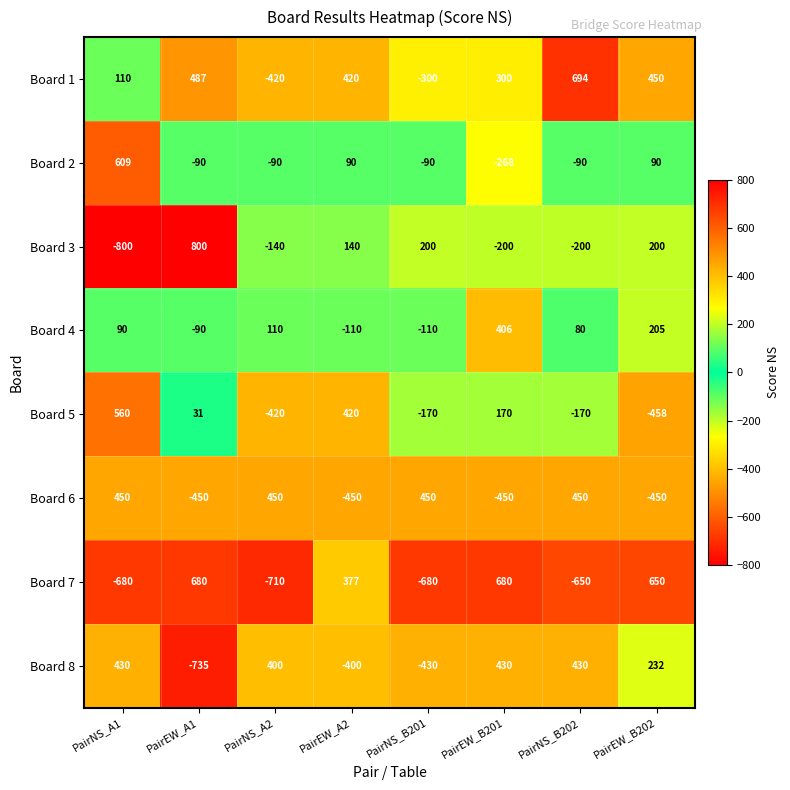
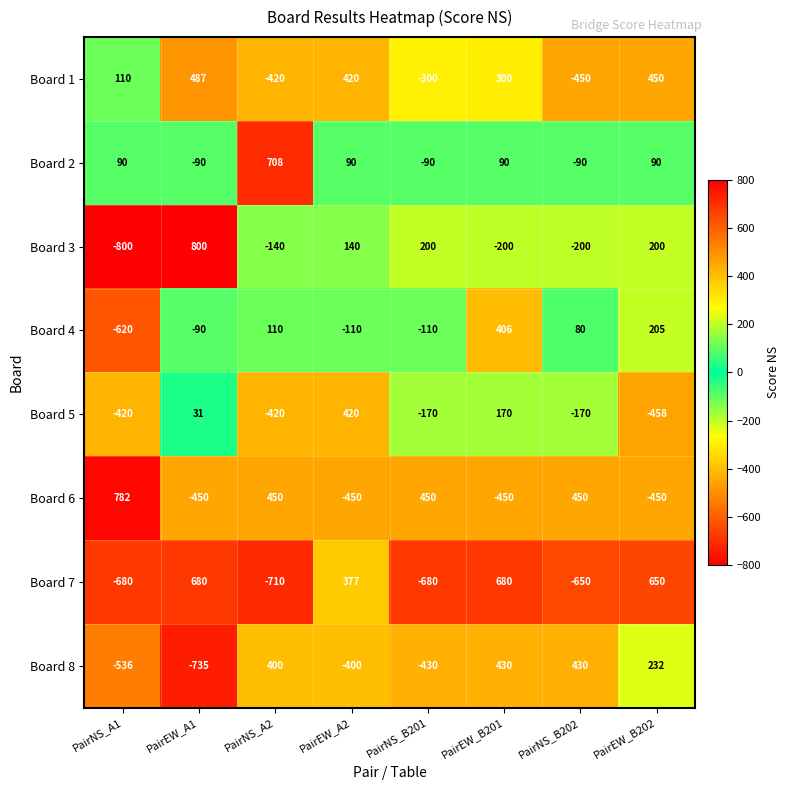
  {
    "Board 1": {
      "PairNS_A1": 110,
      "PairEW_A1": 487,
      "PairNS_A2": -420,
      "PairEW_A2": 420,
      "PairNS_B201": -300,
      "PairEW_B201": 300,
-     "PairNS_B202": 694,
+     "PairNS_B202": -450,
      "PairEW_B202": 450
    },
    "Board 2": {
-     "PairNS_A1": 609,
+     "PairNS_A1": 90,
      "PairEW_A1": -90,
-     "PairNS_A2": -90,
+     "PairNS_A2": 708,
      "PairEW_A2": 90,
      "PairNS_B201": -90,
-     "PairEW_B201": -268,
+     "PairEW_B201": 90,
      "PairNS_B202": -90,
      "PairEW_B202": 90
    },
    "Board 3": {
      "PairNS_A1": -800,
      "PairEW_A1": 800,
      "PairNS_A2": -140,
      "PairEW_A2": 140,
      "PairNS_B201": 200,
      "PairEW_B201": -200,
      "PairNS_B202": -200,
      "PairEW_B202": 200
    },
    "Board 4": {
-     "PairNS_A1": 90,
+     "PairNS_A1": -620,
      "PairEW_A1": -90,
      "PairNS_A2": 110,
      "PairEW_A2": -110,
      "PairNS_B201": -110,
      "PairEW_B201": 406,
      "PairNS_B202": 80,
      "PairEW_B202": 205
    },
    "Board 5": {
-     "PairNS_A1": 560,
+     "PairNS_A1": -420,
      "PairEW_A1": 31,
      "PairNS_A2": -420,
      "PairEW_A2": 420,
      "PairNS_B201": -170,
      "PairEW_B201": 170,
      "PairNS_B202": -170,
      "PairEW_B202": -458
    },
    "Board 6": {
-     "PairNS_A1": 450,
+     "PairNS_A1": 782,
      "PairEW_A1": -450,
      "PairNS_A2": 450,
      "PairEW_A2": -450,
      "PairNS_B201": 450,
      "PairEW_B201": -450,
      "PairNS_B202": 450,
      "PairEW_B202": -450
    },
    "Board 7": {
      "PairNS_A1": -680,
      "PairEW_A1": 680,
      "PairNS_A2": -710,
      "PairEW_A2": 377,
      "PairNS_B201": -680,
      "PairEW_B201": 680,
      "PairNS_B202": -650,
      "PairEW_B202": 650
    },
    "Board 8": {
-     "PairNS_A1": 430,
+     "PairNS_A1": -536,
      "PairEW_A1": -735,
      "PairNS_A2": 400,
      "PairEW_A2": -400,
      "PairNS_B201": -430,
      "PairEW_B201": 430,
      "PairNS_B202": 430,
      "PairEW_B202": 232
    }
  }
